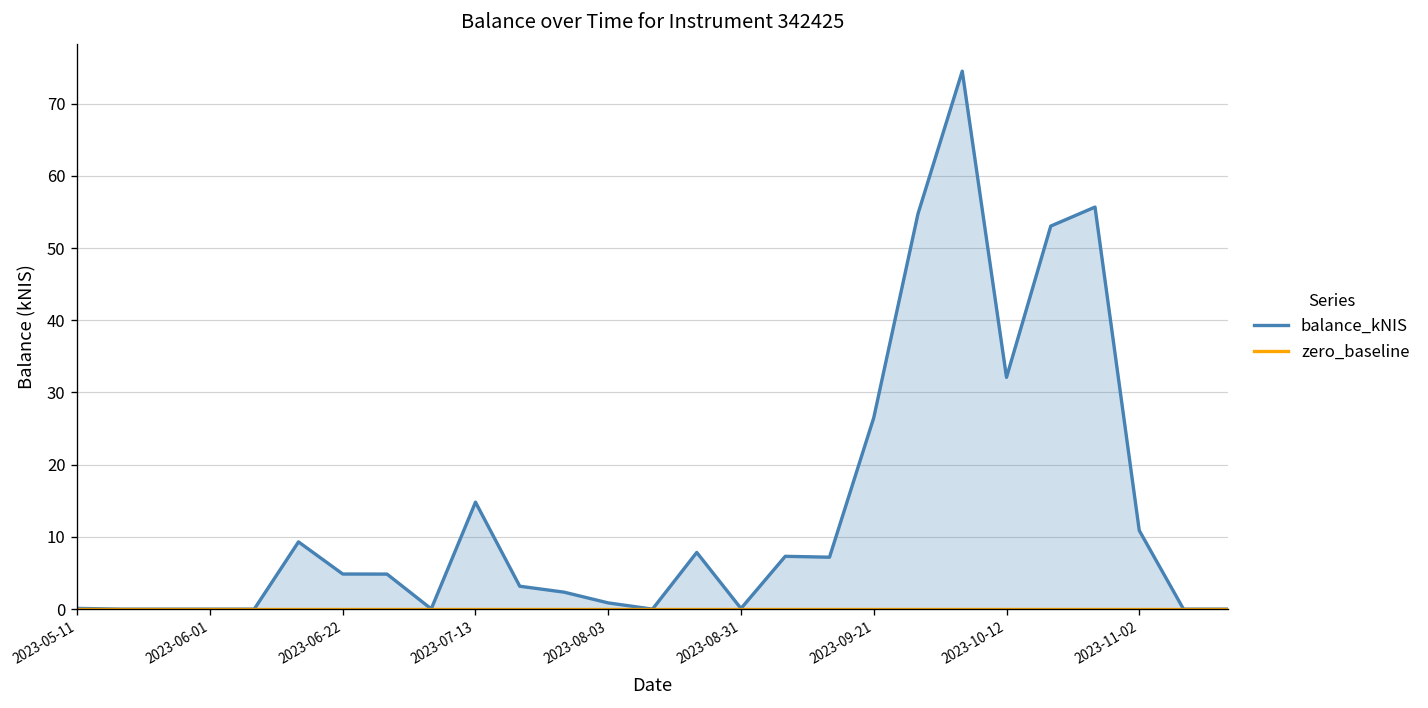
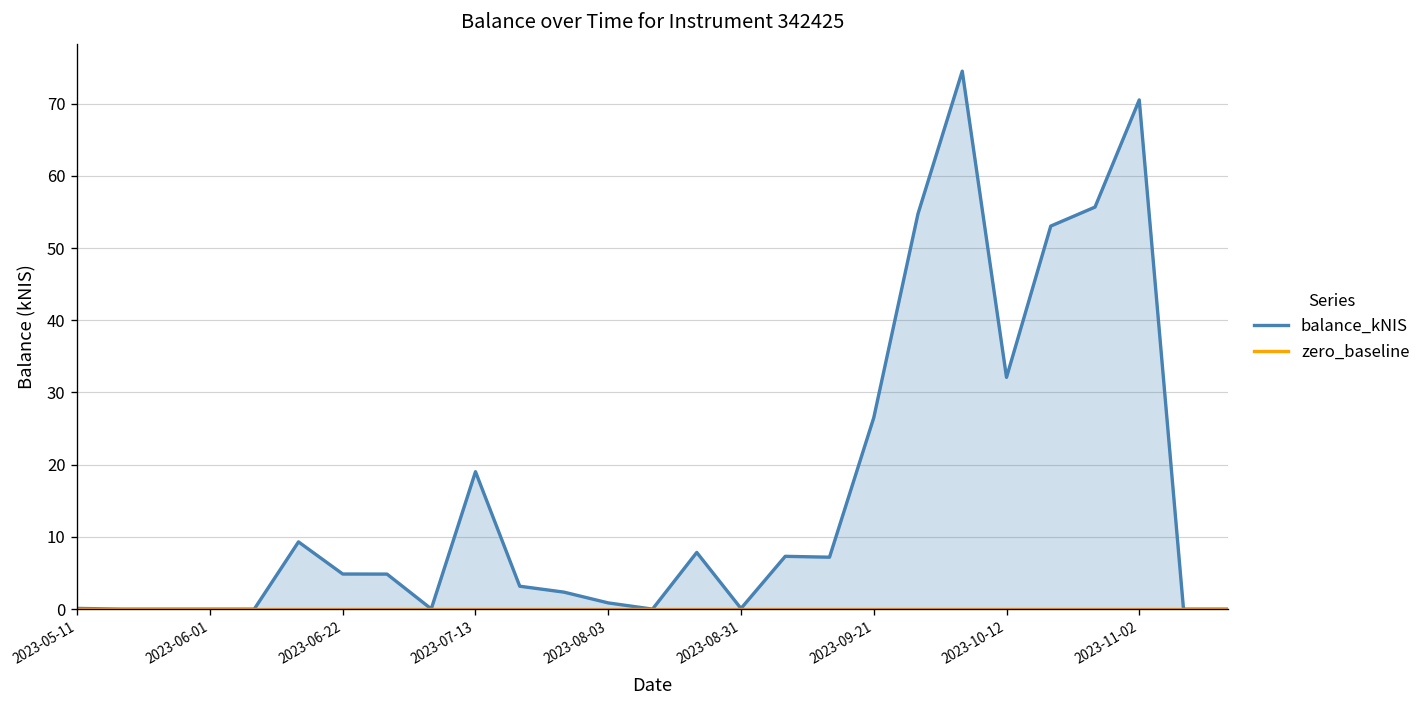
  {
    "balance_kNIS": {
      "2023-06-22": 5,
-     "2023-07-13": 15,
+     "2023-07-13": 19,
      "2023-08-03": 1,
      "2023-09-21": 27,
      "2023-10-12": 32,
-     "2023-11-02": 11
+     "2023-11-02": 71
    },
    "zero_baseline": {
      "2023-06-22": 0,
      "2023-07-13": 0,
      "2023-08-03": 0,
      "2023-09-21": 0,
      "2023-10-12": 0,
      "2023-11-02": 0
    }
  }
